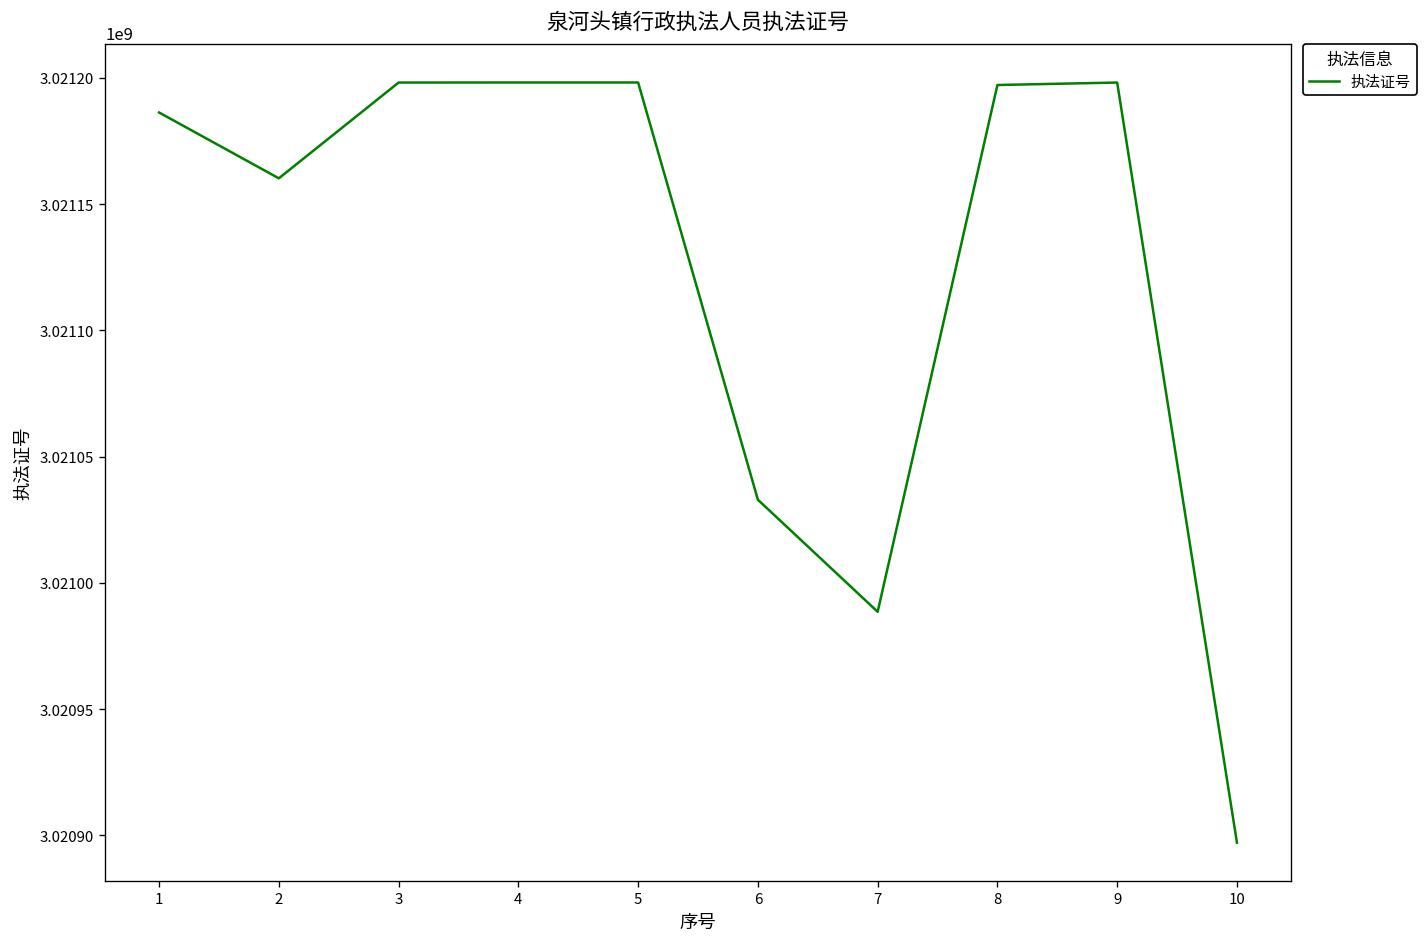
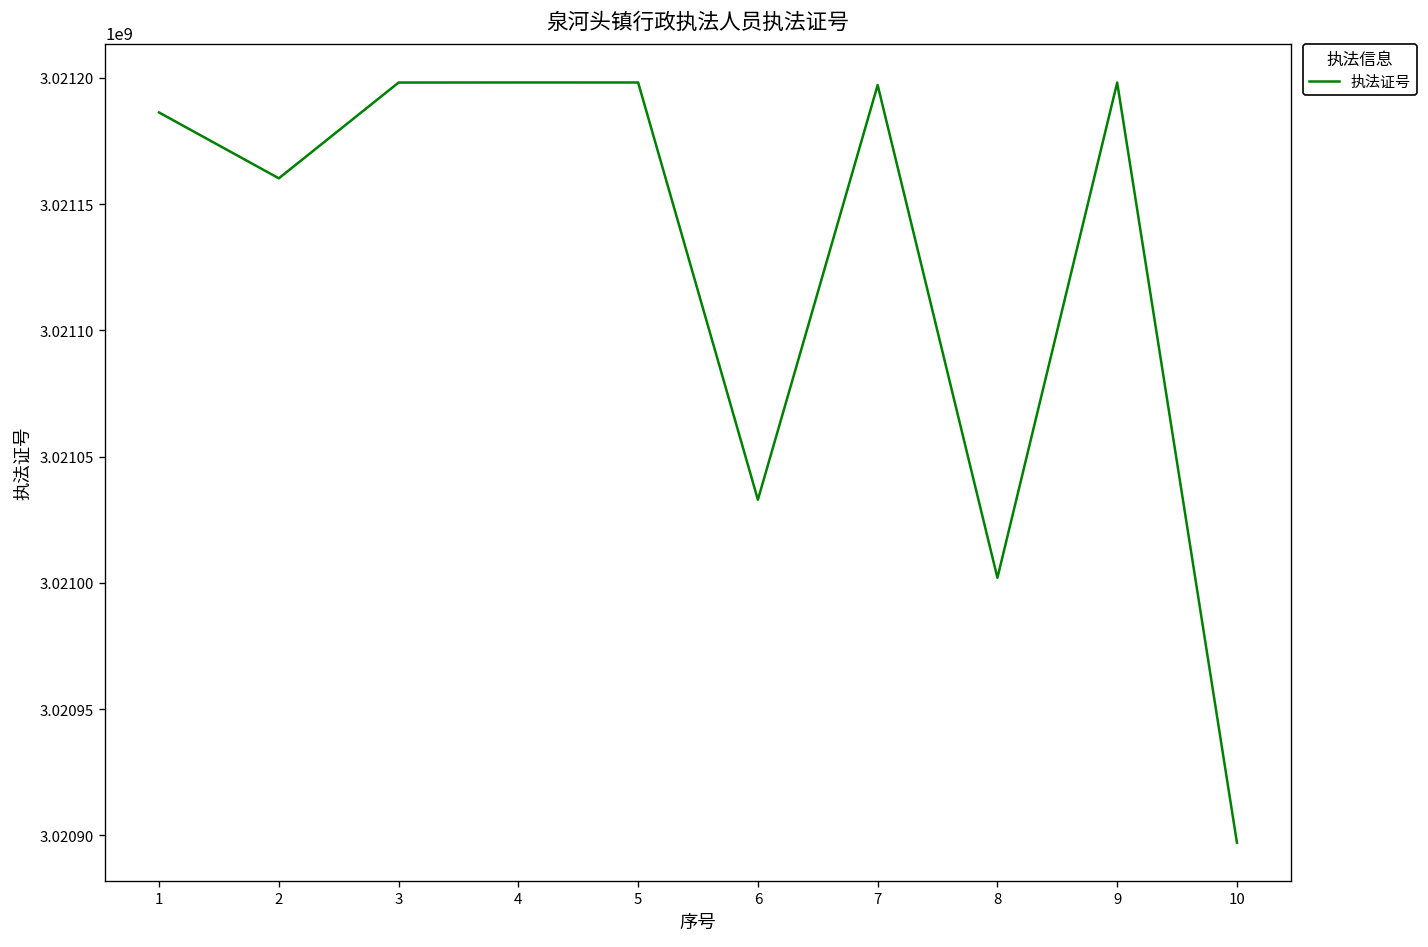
  {
    "1": 3021186000,
    "2": 3021160000,
    "3": 3021198000,
    "4": 3021198000,
    "5": 3021198000,
    "6": 3021033000,
-   "7": 3020989000,
-   "8": 3021197000,
+   "7": 3021197000,
+   "8": 3021002000,
    "9": 3021198000,
    "10": 3020897000
  }
